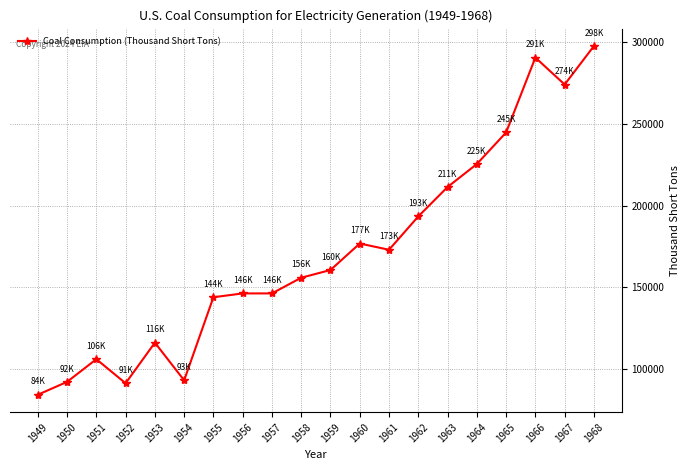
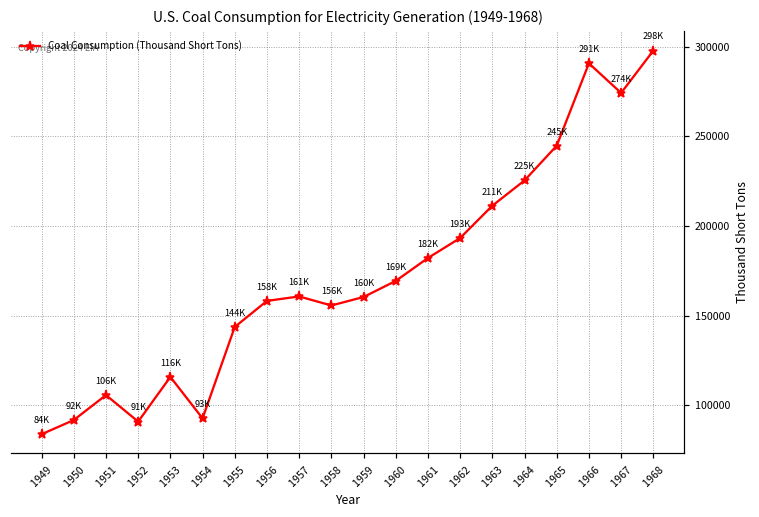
  {
    "1949": "84K",
    "1950": "92K",
    "1951": "106K",
    "1952": "91K",
    "1953": "116K",
    "1954": "93K",
    "1955": "144K",
-   "1956": "146K",
-   "1957": "146K",
+   "1956": "158K",
+   "1957": "161K",
    "1958": "156K",
    "1959": "160K",
-   "1960": "177K",
-   "1961": "173K",
+   "1960": "169K",
+   "1961": "182K",
    "1962": "193K",
    "1963": "211K",
    "1964": "225K",
    "1965": "245K",
    "1966": "291K",
    "1967": "274K",
    "1968": "298K"
  }
